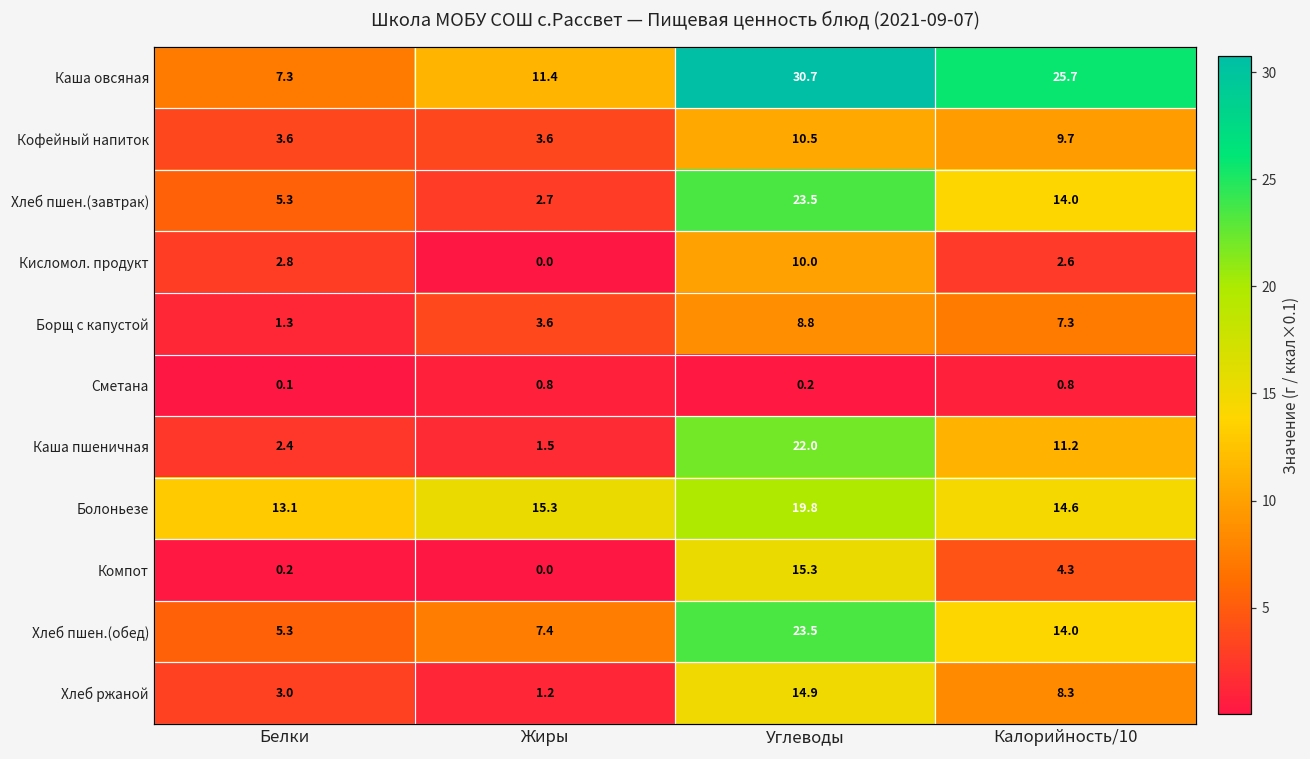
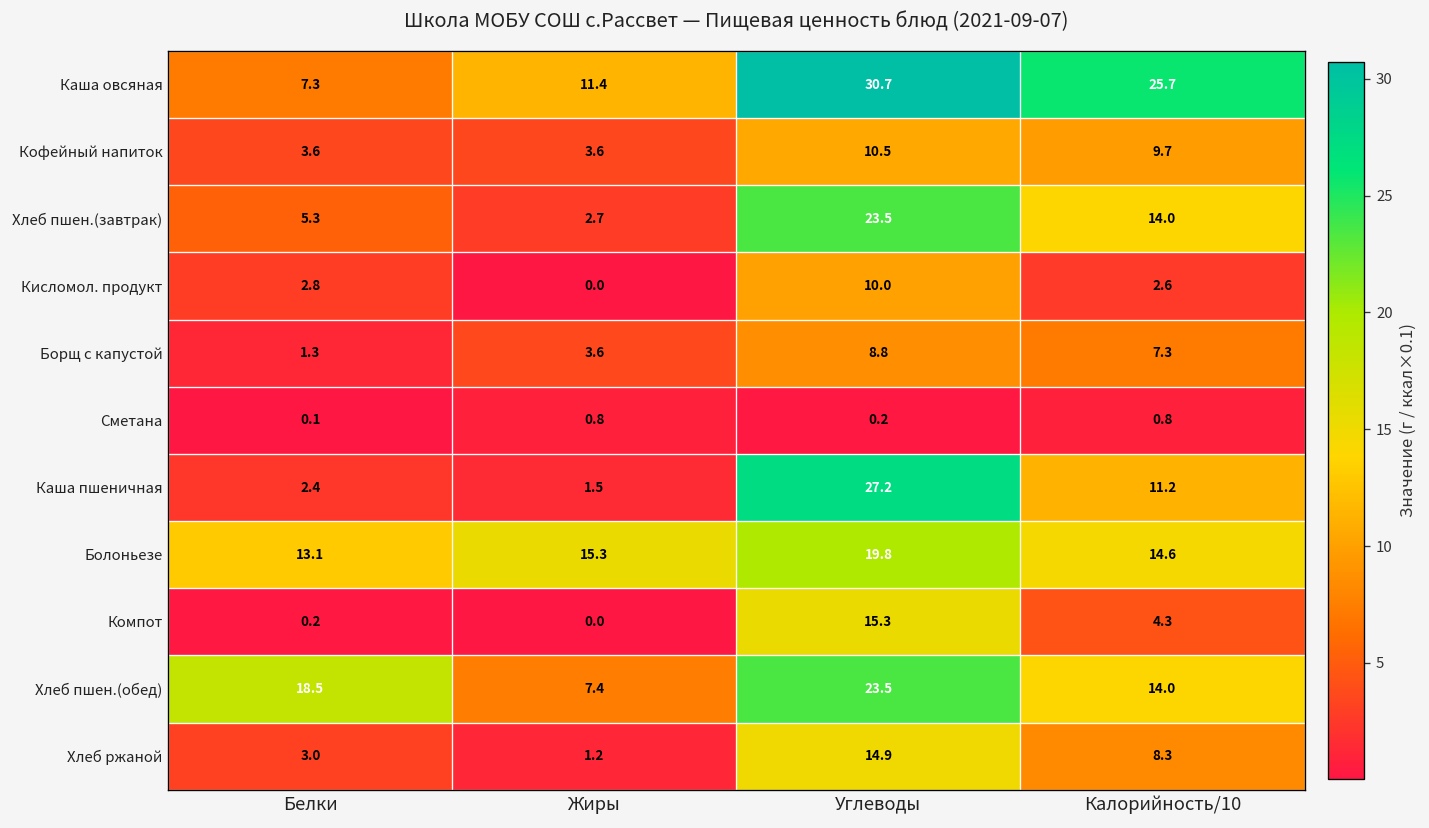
  {
    "Каша овсяная": {
      "Белки": 7.3,
      "Жиры": 11.4,
      "Углеводы": 30.7,
      "Калорийность/10": 25.7
    },
    "Кофейный напиток": {
      "Белки": 3.6,
      "Жиры": 3.6,
      "Углеводы": 10.5,
      "Калорийность/10": 9.7
    },
    "Хлеб пшен.(завтрак)": {
      "Белки": 5.3,
      "Жиры": 2.7,
      "Углеводы": 23.5,
      "Калорийность/10": 14.0
    },
    "Кисломол. продукт": {
      "Белки": 2.8,
      "Жиры": 0.0,
      "Углеводы": 10.0,
      "Калорийность/10": 2.6
    },
    "Борщ с капустой": {
      "Белки": 1.3,
      "Жиры": 3.6,
      "Углеводы": 8.8,
      "Калорийность/10": 7.3
    },
    "Сметана": {
      "Белки": 0.1,
      "Жиры": 0.8,
      "Углеводы": 0.2,
      "Калорийность/10": 0.8
    },
    "Каша пшеничная": {
      "Белки": 2.4,
      "Жиры": 1.5,
-     "Углеводы": 22.0,
+     "Углеводы": 27.2,
      "Калорийность/10": 11.2
    },
    "Болоньезе": {
      "Белки": 13.1,
      "Жиры": 15.3,
      "Углеводы": 19.8,
      "Калорийность/10": 14.6
    },
    "Компот": {
      "Белки": 0.2,
      "Жиры": 0.0,
      "Углеводы": 15.3,
      "Калорийность/10": 4.3
    },
    "Хлеб пшен.(обед)": {
-     "Белки": 5.3,
+     "Белки": 18.5,
      "Жиры": 7.4,
      "Углеводы": 23.5,
      "Калорийность/10": 14.0
    },
    "Хлеб ржаной": {
      "Белки": 3.0,
      "Жиры": 1.2,
      "Углеводы": 14.9,
      "Калорийность/10": 8.3
    }
  }
